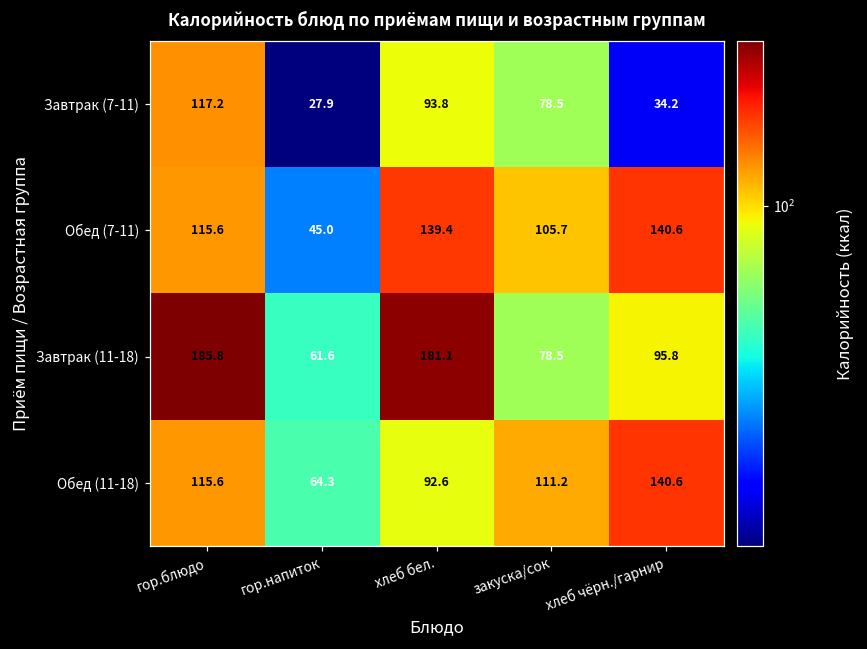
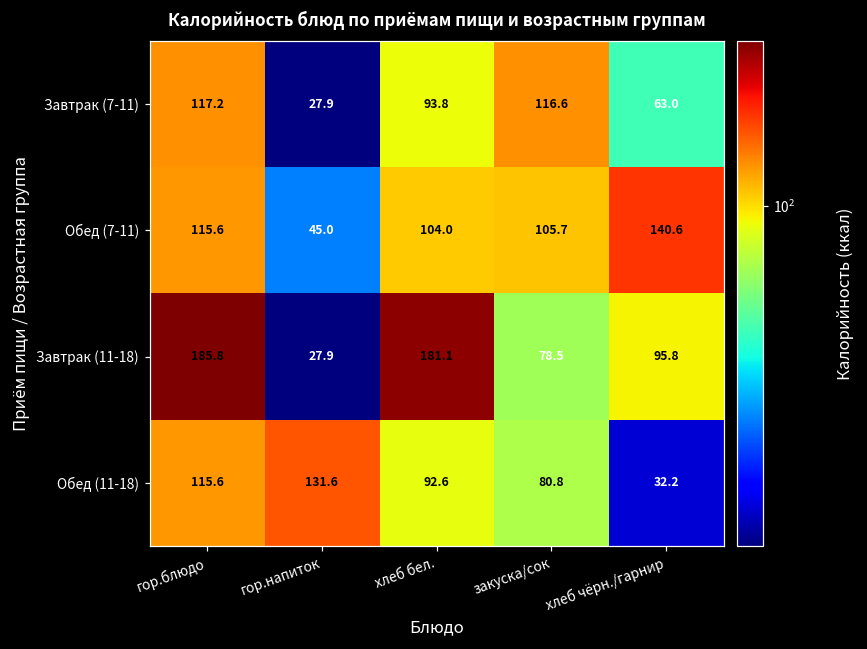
  {
    "Завтрак (7-11)": {
      "гор.блюдо": 117.2,
      "гор.напиток": 27.9,
      "хлеб бел.": 93.8,
-     "закуска/сок": 78.5,
-     "хлеб чёрн./гарнир": 34.2
+     "закуска/сок": 116.6,
+     "хлеб чёрн./гарнир": 63.0
    },
    "Обед (7-11)": {
      "гор.блюдо": 115.6,
      "гор.напиток": 45.0,
-     "хлеб бел.": 139.4,
+     "хлеб бел.": 104.0,
      "закуска/сок": 105.7,
      "хлеб чёрн./гарнир": 140.6
    },
    "Завтрак (11-18)": {
      "гор.блюдо": 185.8,
-     "гор.напиток": 61.6,
+     "гор.напиток": 27.9,
      "хлеб бел.": 181.1,
      "закуска/сок": 78.5,
      "хлеб чёрн./гарнир": 95.8
    },
    "Обед (11-18)": {
      "гор.блюдо": 115.6,
-     "гор.напиток": 64.3,
+     "гор.напиток": 131.6,
      "хлеб бел.": 92.6,
-     "закуска/сок": 111.2,
-     "хлеб чёрн./гарнир": 140.6
+     "закуска/сок": 80.8,
+     "хлеб чёрн./гарнир": 32.2
    }
  }
